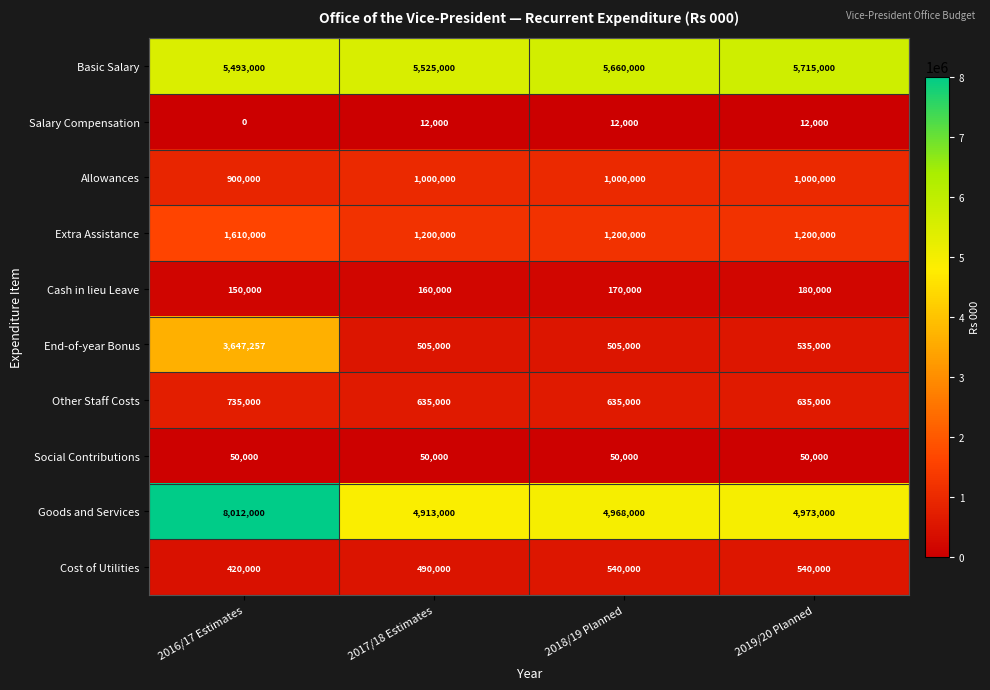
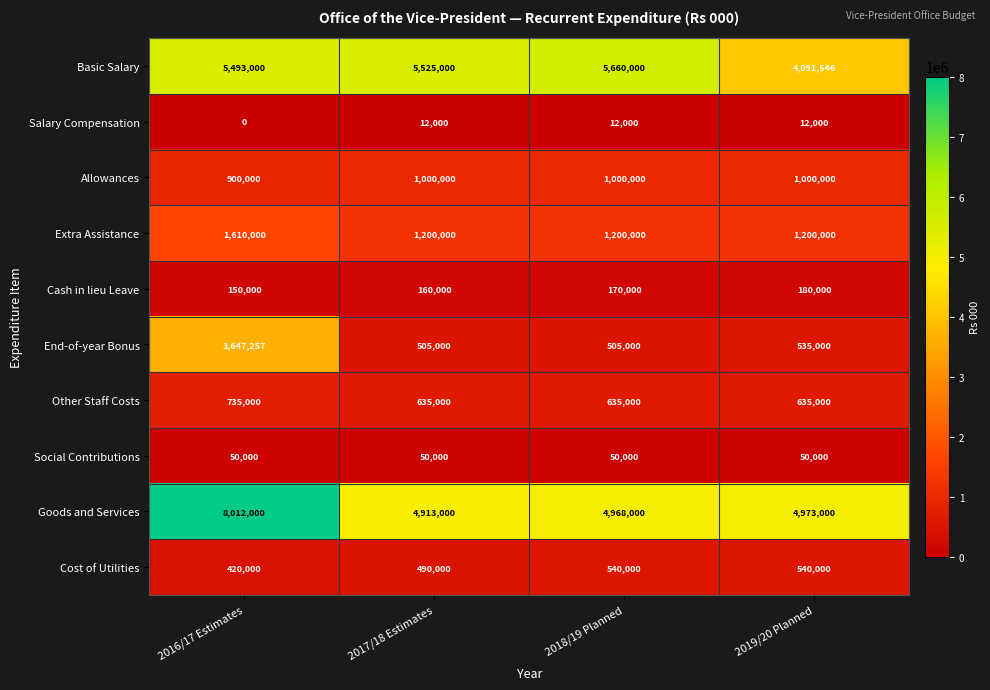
  {
    "Basic Salary": {
      "2016/17 Estimates": "5,493,000",
      "2017/18 Estimates": "5,525,000",
      "2018/19 Planned": "5,660,000",
-     "2019/20 Planned": "5,715,000"
+     "2019/20 Planned": "4,091,546"
    },
    "Salary Compensation": {
      "2016/17 Estimates": "0",
      "2017/18 Estimates": "12,000",
      "2018/19 Planned": "12,000",
      "2019/20 Planned": "12,000"
    },
    "Allowances": {
      "2016/17 Estimates": "900,000",
      "2017/18 Estimates": "1,000,000",
      "2018/19 Planned": "1,000,000",
      "2019/20 Planned": "1,000,000"
    },
    "Extra Assistance": {
      "2016/17 Estimates": "1,610,000",
      "2017/18 Estimates": "1,200,000",
      "2018/19 Planned": "1,200,000",
      "2019/20 Planned": "1,200,000"
    },
    "Cash in lieu Leave": {
      "2016/17 Estimates": "150,000",
      "2017/18 Estimates": "160,000",
      "2018/19 Planned": "170,000",
      "2019/20 Planned": "180,000"
    },
    "End-of-year Bonus": {
      "2016/17 Estimates": "3,647,257",
      "2017/18 Estimates": "505,000",
      "2018/19 Planned": "505,000",
      "2019/20 Planned": "535,000"
    },
    "Other Staff Costs": {
      "2016/17 Estimates": "735,000",
      "2017/18 Estimates": "635,000",
      "2018/19 Planned": "635,000",
      "2019/20 Planned": "635,000"
    },
    "Social Contributions": {
      "2016/17 Estimates": "50,000",
      "2017/18 Estimates": "50,000",
      "2018/19 Planned": "50,000",
      "2019/20 Planned": "50,000"
    },
    "Goods and Services": {
      "2016/17 Estimates": "8,012,000",
      "2017/18 Estimates": "4,913,000",
      "2018/19 Planned": "4,968,000",
      "2019/20 Planned": "4,973,000"
    },
    "Cost of Utilities": {
      "2016/17 Estimates": "420,000",
      "2017/18 Estimates": "490,000",
      "2018/19 Planned": "540,000",
      "2019/20 Planned": "540,000"
    }
  }
